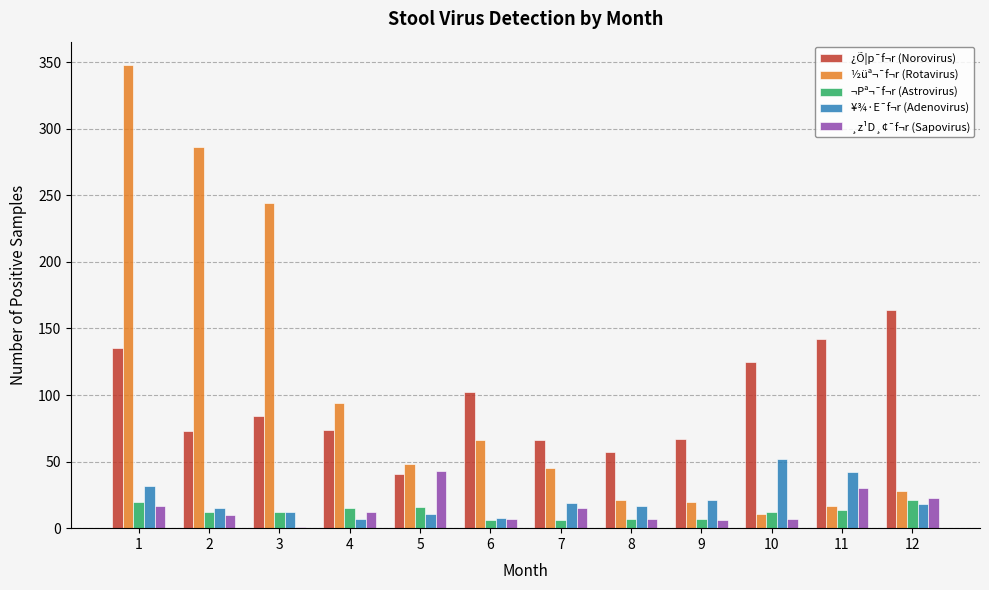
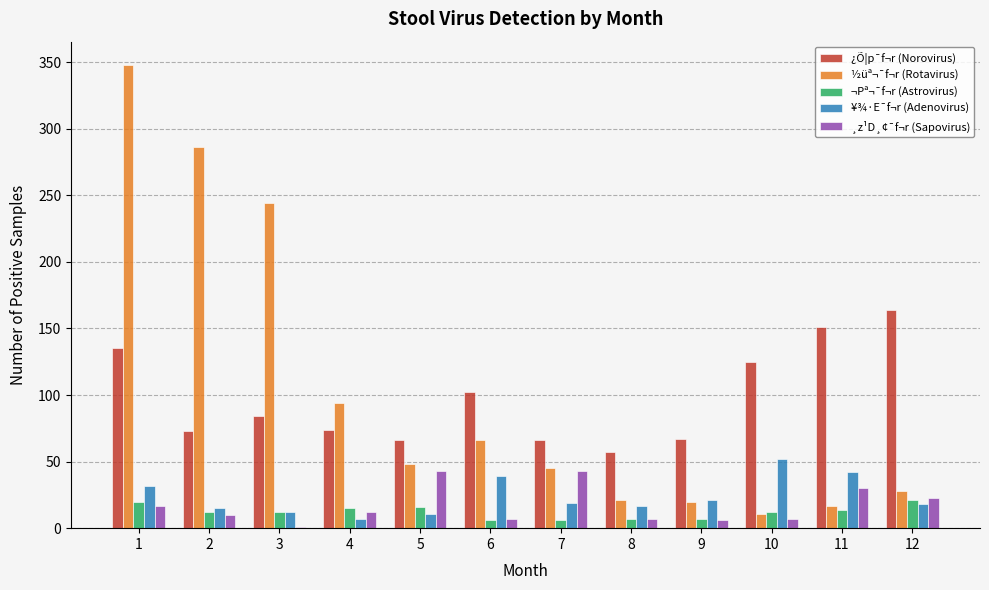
  {
    "¿Õ¦p¯f¬r (Norovirus)": {
      "1": 135,
      "2": 73,
      "3": 84,
      "4": 74,
-     "5": 41,
+     "5": 66,
      "6": 102,
      "7": 66,
      "8": 57,
      "9": 67,
      "10": 125,
-     "11": 142,
+     "11": 151,
      "12": 164
    },
    "½üª¬¯f¬r (Rotavirus)": {
      "1": 348,
      "2": 286,
      "3": 244,
      "4": 94,
      "5": 48,
      "6": 66,
      "7": 45,
      "8": 21,
      "9": 20,
      "10": 11,
      "11": 17,
      "12": 28
    },
    "¬Pª¬¯f¬r (Astrovirus)": {
      "1": 20,
      "2": 12,
      "3": 12,
      "4": 15,
      "5": 16,
      "6": 6,
      "7": 6,
      "8": 7,
      "9": 7,
      "10": 12,
      "11": 14,
      "12": 21
    },
    "¥¾·E¯f¬r (Adenovirus)": {
      "1": 32,
      "2": 15,
      "3": 12,
      "4": 7,
      "5": 11,
-     "6": 8,
+     "6": 39,
      "7": 19,
      "8": 17,
      "9": 21,
      "10": 52,
      "11": 42,
      "12": 18
    },
    "¸z¹D¸¢¯f¬r (Sapovirus)": {
      "1": 17,
      "2": 10,
      "4": 12,
      "5": 43,
      "6": 7,
-     "7": 15,
+     "7": 43,
      "8": 7,
      "9": 6,
      "10": 7,
      "11": 30,
      "12": 23
    }
  }
